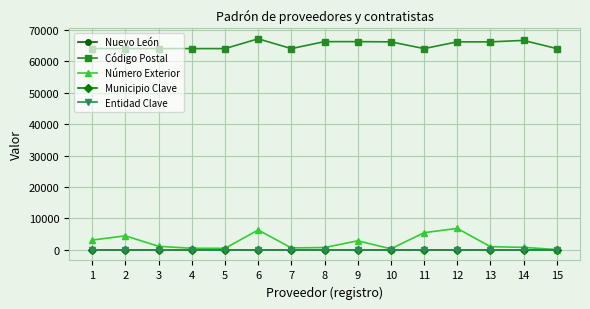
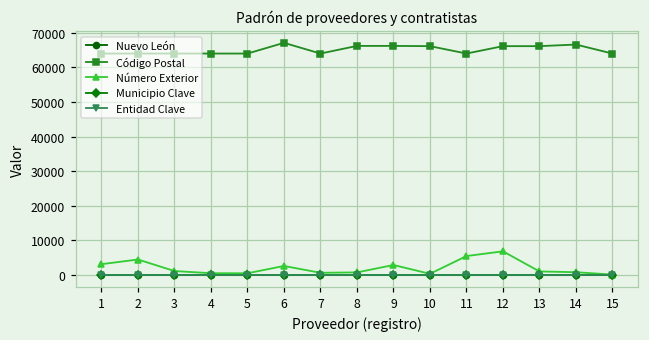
  {
    "Número Exterior": {
      "1": 3000,
      "2": 4000,
      "3": 1000,
-     "6": 6000,
+     "6": 3000,
      "9": 3000,
      "11": 5000,
      "12": 7000,
      "13": 1000
    }
  }
